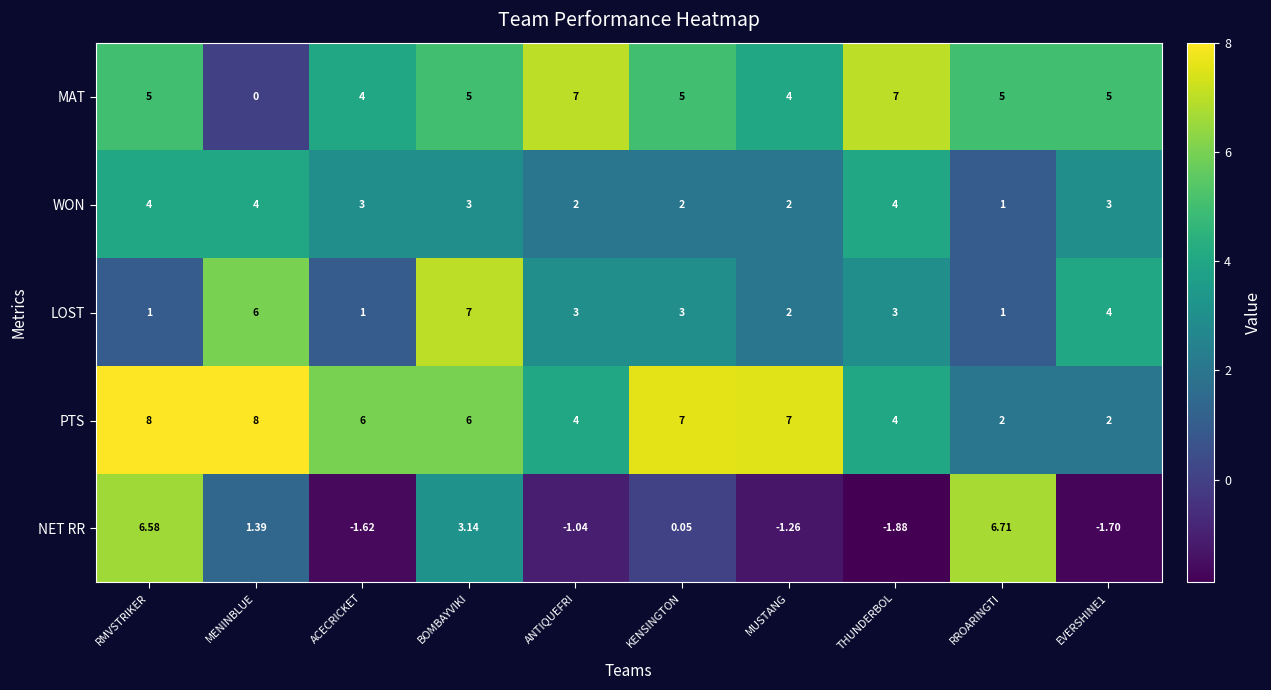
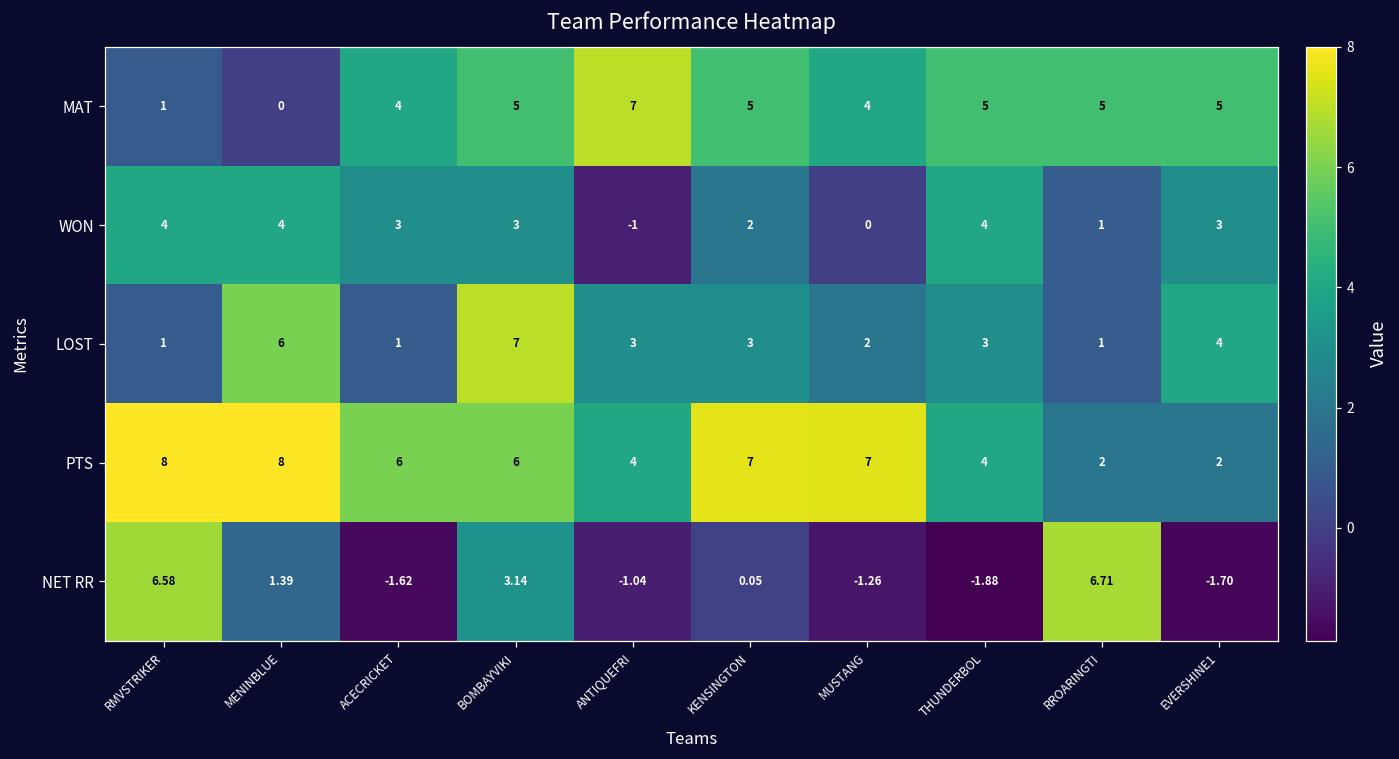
  {
    "MAT": {
-     "RMVSTRIKER": 5,
+     "RMVSTRIKER": 1,
      "MENINBLUE": 0,
      "ACECRICKET": 4,
      "BOMBAYVIKI": 5,
      "ANTIQUEFRI": 7,
      "KENSINGTON": 5,
      "MUSTANG": 4,
-     "THUNDERBOL": 7,
+     "THUNDERBOL": 5,
      "RROARINGTI": 5,
      "EVERSHINE1": 5
    },
    "WON": {
      "RMVSTRIKER": 4,
      "MENINBLUE": 4,
      "ACECRICKET": 3,
      "BOMBAYVIKI": 3,
-     "ANTIQUEFRI": 2,
+     "ANTIQUEFRI": -1,
      "KENSINGTON": 2,
-     "MUSTANG": 2,
+     "MUSTANG": 0,
      "THUNDERBOL": 4,
      "RROARINGTI": 1,
      "EVERSHINE1": 3
    },
    "LOST": {
      "RMVSTRIKER": 1,
      "MENINBLUE": 6,
      "ACECRICKET": 1,
      "BOMBAYVIKI": 7,
      "ANTIQUEFRI": 3,
      "KENSINGTON": 3,
      "MUSTANG": 2,
      "THUNDERBOL": 3,
      "RROARINGTI": 1,
      "EVERSHINE1": 4
    },
    "PTS": {
      "RMVSTRIKER": 8,
      "MENINBLUE": 8,
      "ACECRICKET": 6,
      "BOMBAYVIKI": 6,
      "ANTIQUEFRI": 4,
      "KENSINGTON": 7,
      "MUSTANG": 7,
      "THUNDERBOL": 4,
      "RROARINGTI": 2,
      "EVERSHINE1": 2
    },
    "NET RR": {
      "RMVSTRIKER": 6.58,
      "MENINBLUE": 1.39,
      "ACECRICKET": -1.62,
      "BOMBAYVIKI": 3.14,
      "ANTIQUEFRI": -1.04,
      "KENSINGTON": 0.05,
      "MUSTANG": -1.26,
      "THUNDERBOL": -1.88,
      "RROARINGTI": 6.71,
      "EVERSHINE1": -1.70
    }
  }
